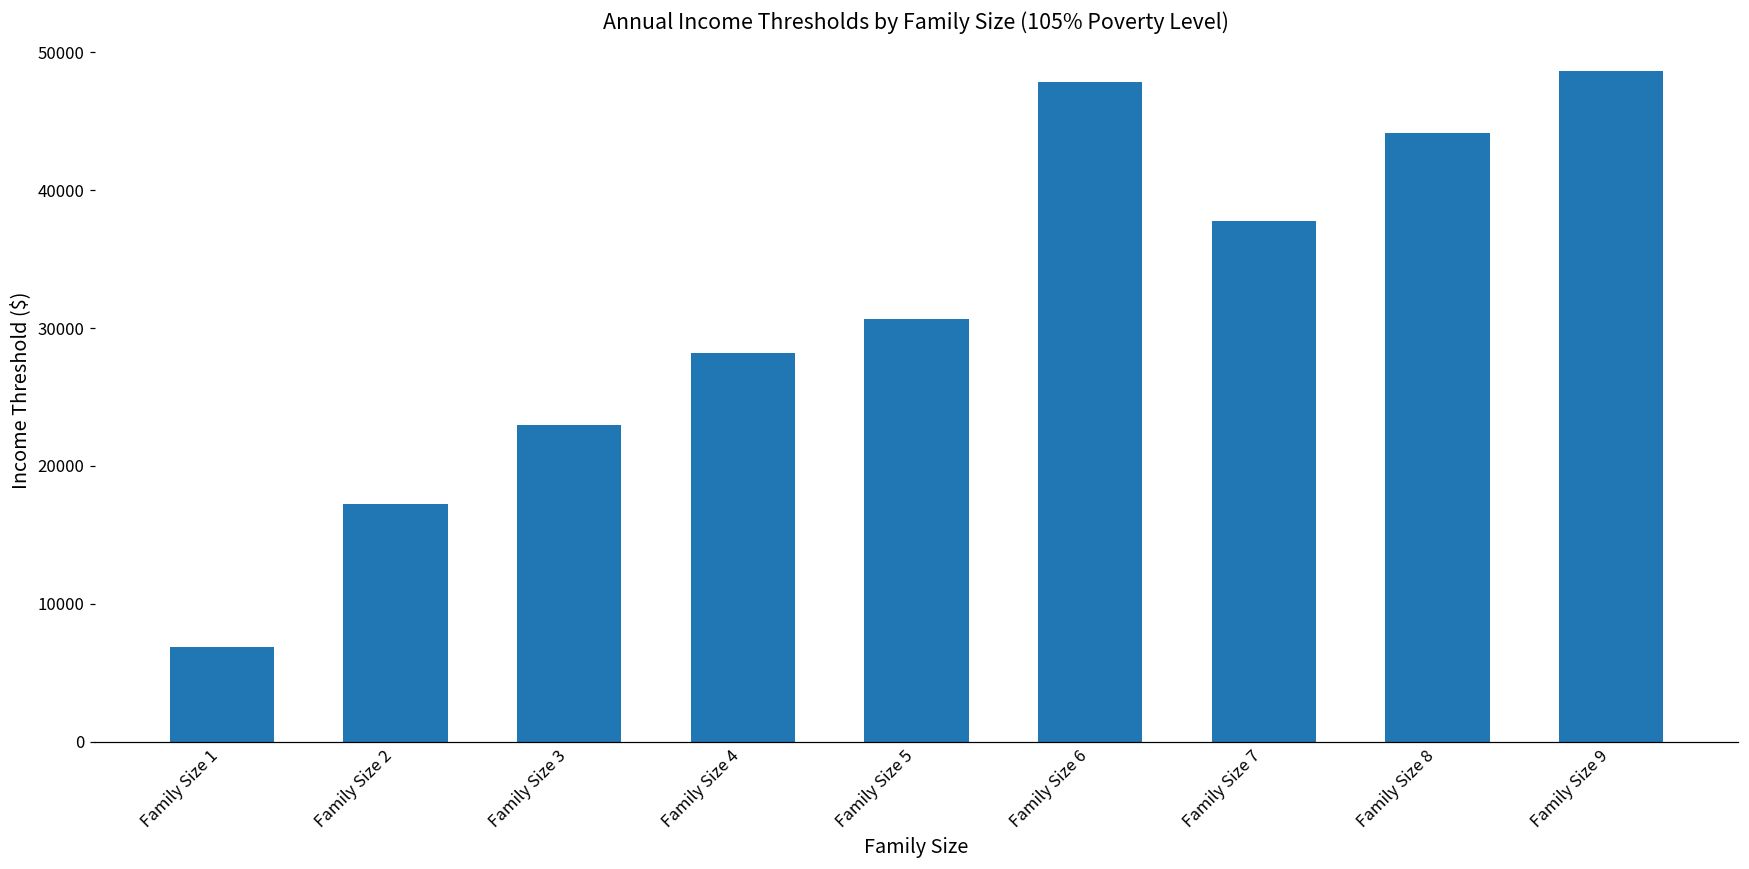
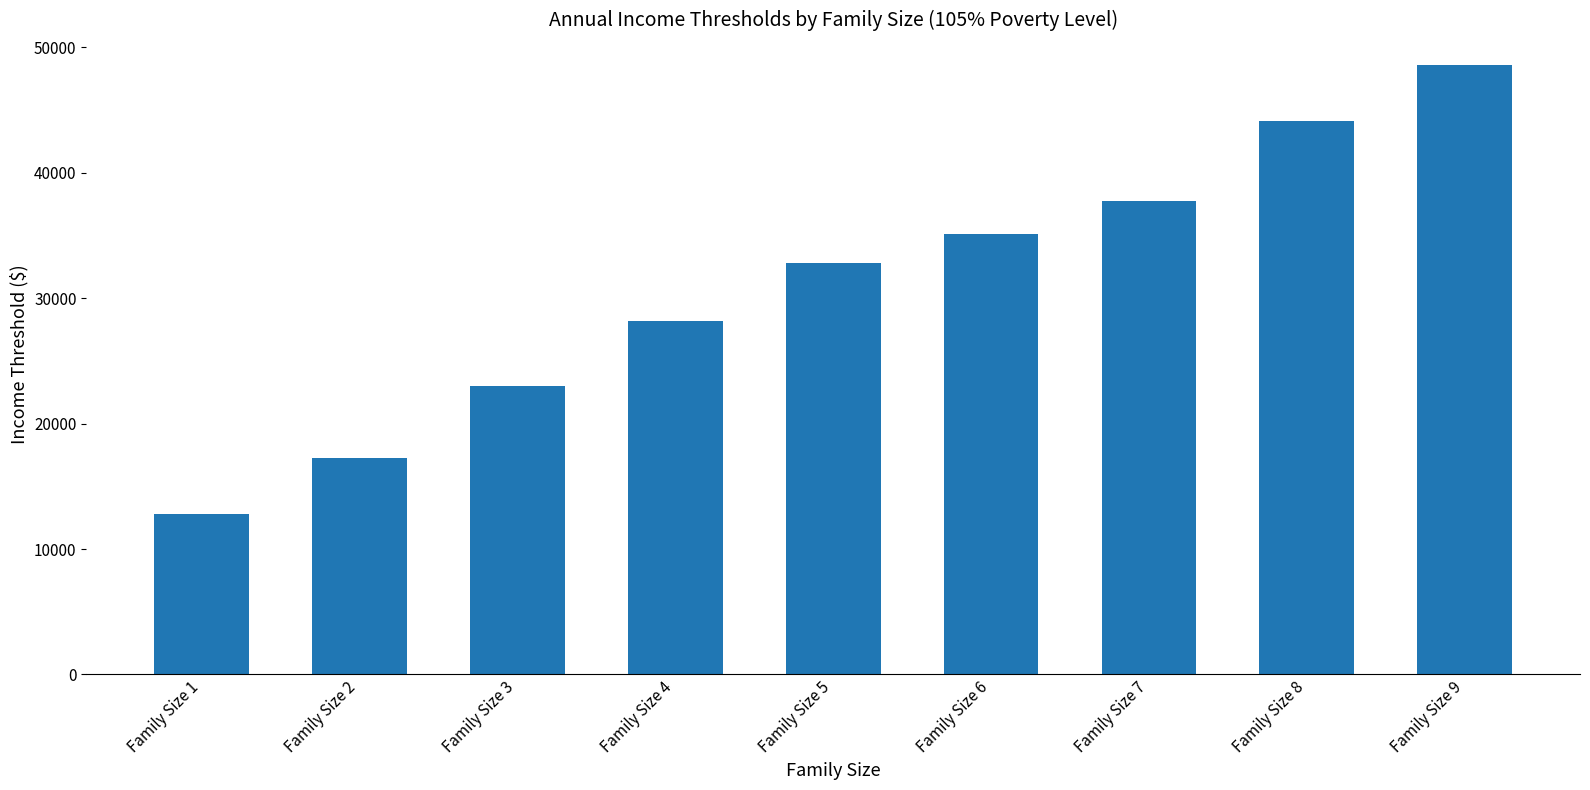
  {
-   "Family Size 1": 6900,
+   "Family Size 1": 12800,
    "Family Size 2": 17200,
    "Family Size 3": 23000,
    "Family Size 4": 28200,
-   "Family Size 5": 30700,
-   "Family Size 6": 47800,
+   "Family Size 5": 32800,
+   "Family Size 6": 35200,
    "Family Size 7": 37800,
    "Family Size 8": 44100,
    "Family Size 9": 48600
  }
